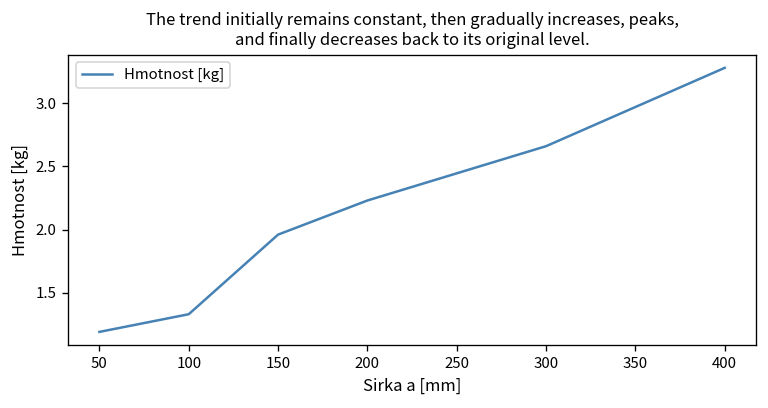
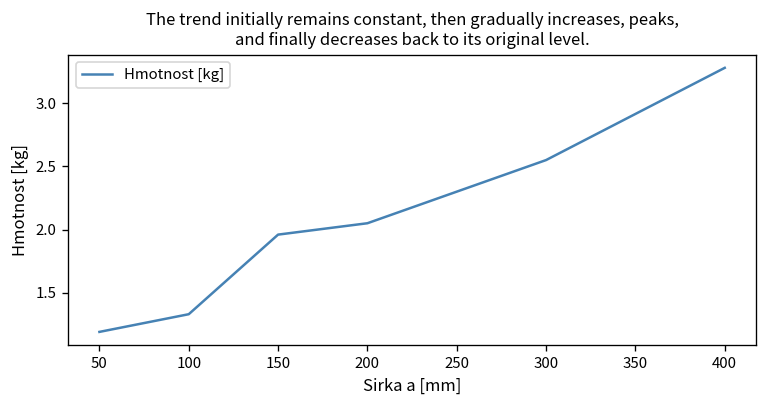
  {
    "50": 1.19,
    "100": 1.33,
    "150": 1.96,
-   "200": 2.23,
-   "300": 2.66,
+   "200": 2.05,
+   "300": 2.55,
    "400": 3.28
  }
